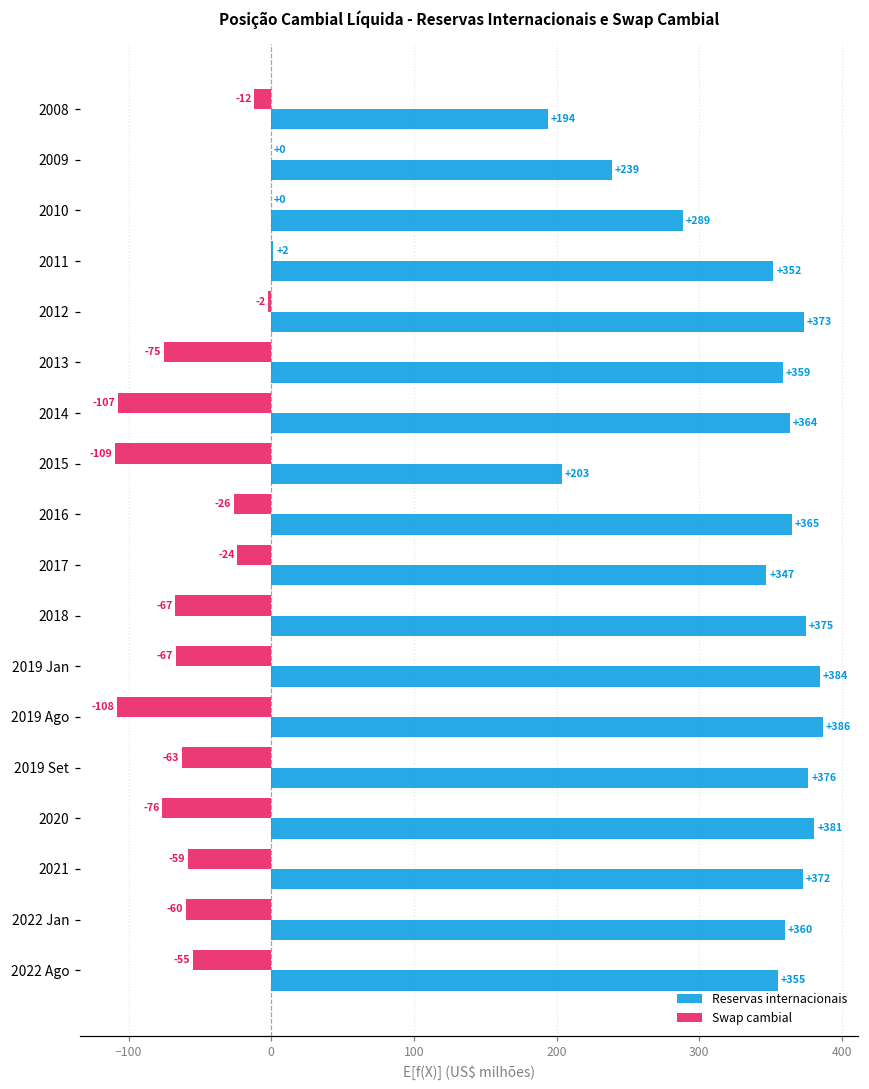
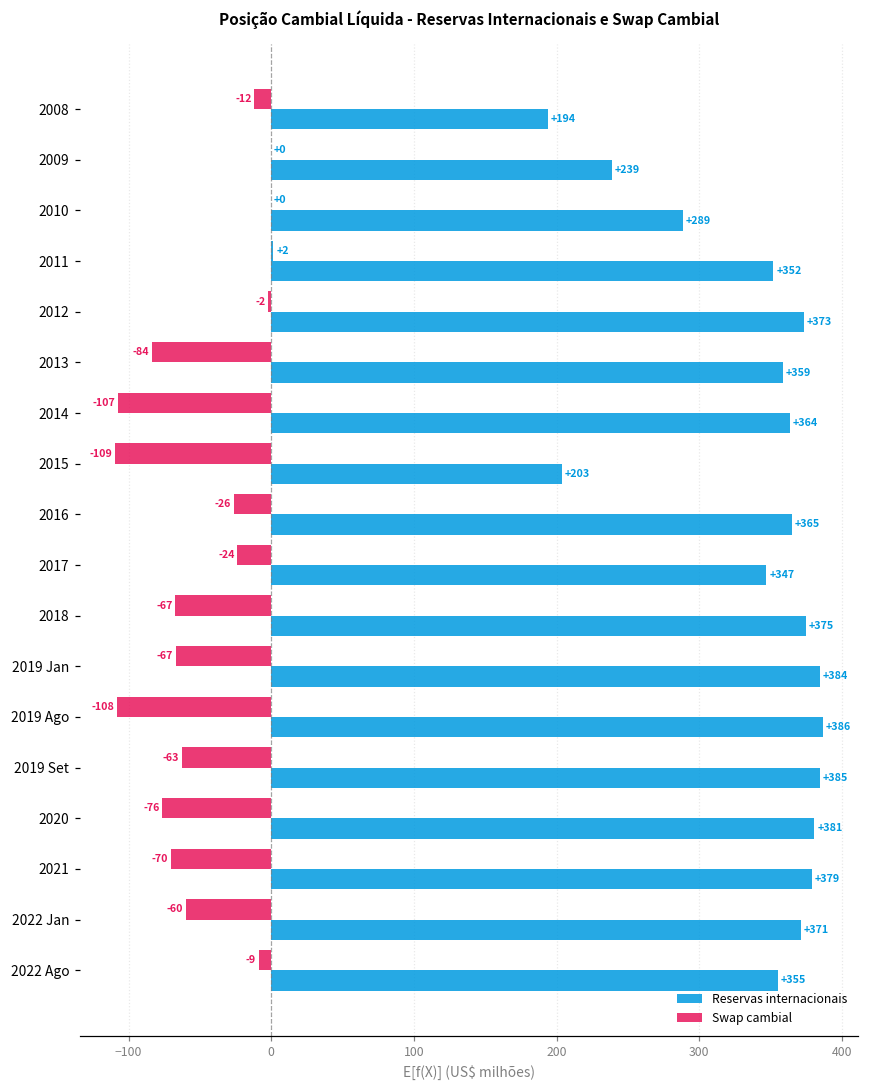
  {
    "Reservas internacionais": {
      "2008": "+194",
      "2009": "+239",
      "2010": "+289",
      "2011": "+352",
      "2012": "+373",
      "2013": "+359",
      "2014": "+364",
      "2015": "+203",
      "2016": "+365",
      "2017": "+347",
      "2018": "+375",
      "2019 Jan": "+384",
      "2019 Ago": "+386",
-     "2019 Set": "+376",
+     "2019 Set": "+385",
      "2020": "+381",
-     "2021": "+372",
-     "2022 Jan": "+360",
+     "2021": "+379",
+     "2022 Jan": "+371",
      "2022 Ago": "+355"
    },
    "Swap cambial": {
      "2008": "-12",
      "2009": "+0",
      "2010": "+0",
      "2011": "+2",
      "2012": "-2",
-     "2013": "-75",
+     "2013": "-84",
      "2014": "-107",
      "2015": "-109",
      "2016": "-26",
      "2017": "-24",
      "2018": "-67",
      "2019 Jan": "-67",
      "2019 Ago": "-108",
      "2019 Set": "-63",
      "2020": "-76",
-     "2021": "-59",
+     "2021": "-70",
      "2022 Jan": "-60",
-     "2022 Ago": "-55"
+     "2022 Ago": "-9"
    }
  }
